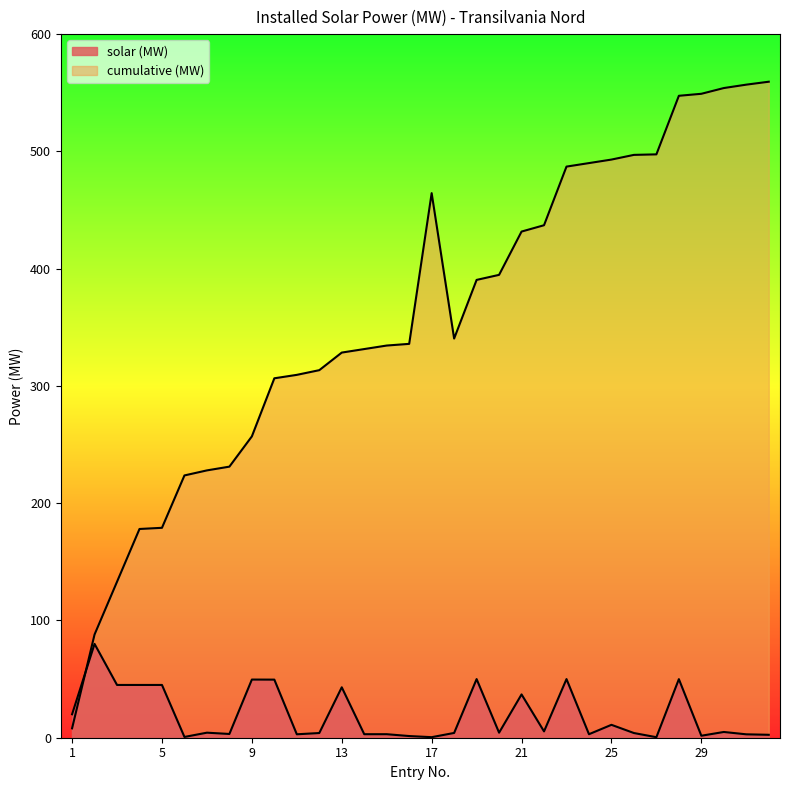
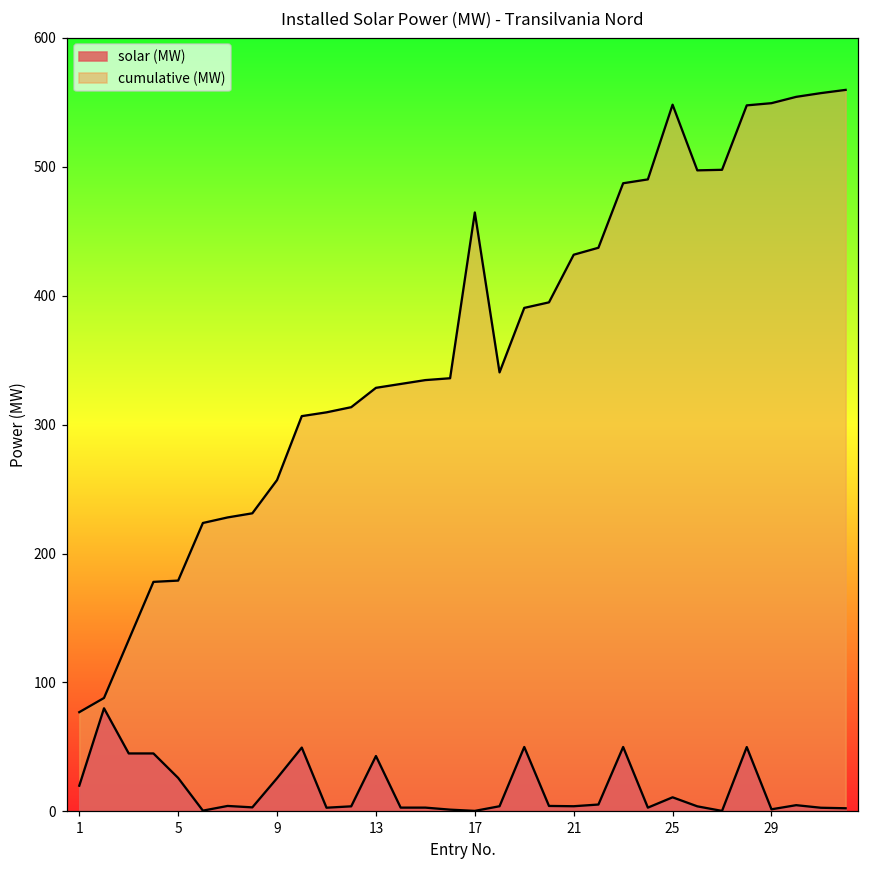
  {
    "solar (MW)": {
      "1": 20,
-     "5": 45,
-     "9": 50,
+     "5": 26,
+     "9": 26,
      "13": 43,
      "17": 0,
-     "21": 37,
+     "21": 4,
      "25": 11,
      "29": 2
    },
    "cumulative (MW)": {
-     "1": 8,
+     "1": 77,
      "5": 179,
      "9": 257,
      "13": 328,
      "17": 464,
      "21": 432,
-     "25": 493,
+     "25": 548,
      "29": 549
    }
  }
